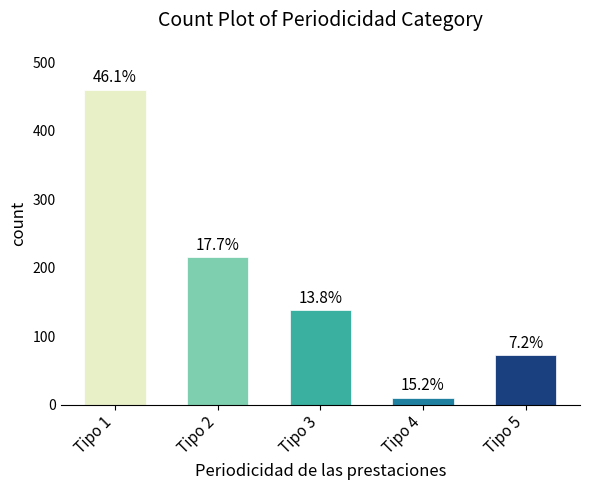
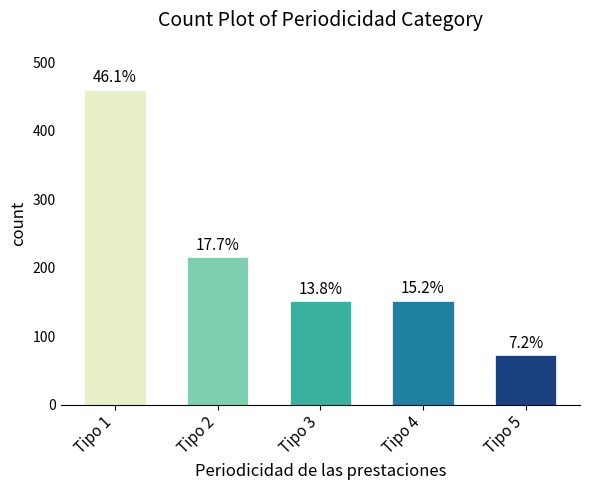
  {
-   "Tipo 3": 140,
-   "Tipo 4": 10
+   "Tipo 3": 150,
+   "Tipo 4": 150
  }
